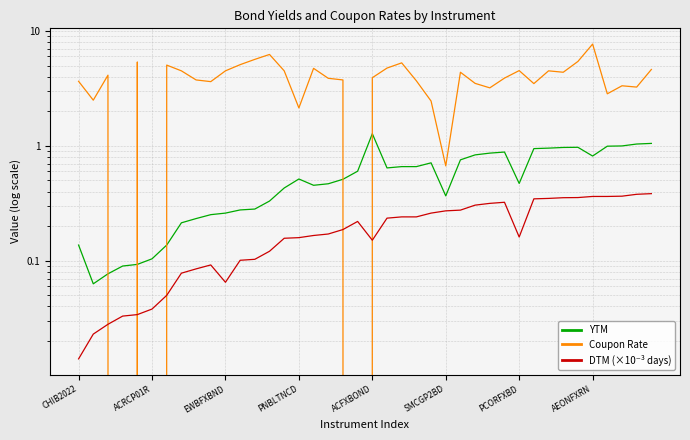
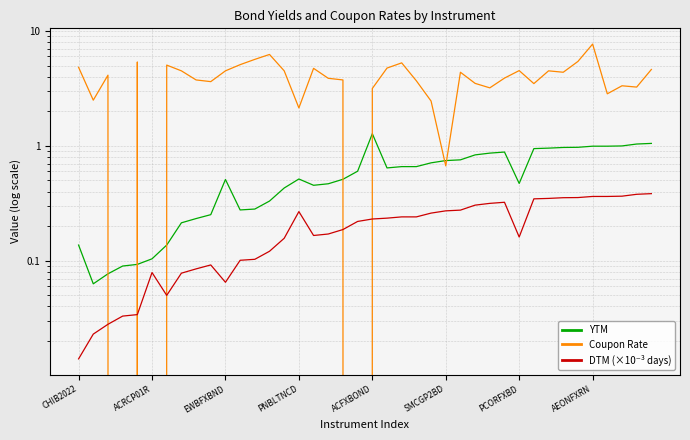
  {
    "YTM": {
      "CHIB2022": 0.14,
      "ACRCP01R": 0.10,
-     "EWBFXBND": 0.26,
+     "EWBFXBND": 0.5,
      "PNBLTNCD": 0.5,
      "ACFXBOND": 1.3,
-     "SMCGP2BD": 0.37,
+     "SMCGP2BD": 0.7,
      "PCORFXBD": 0.47,
-     "AEONFXRN": 0.8
+     "AEONFXRN": 1.0
    },
    "Coupon Rate": {
-     "CHIB2022": 3.7,
+     "CHIB2022": 4.8,
      "EWBFXBND": 4.5,
      "PNBLTNCD": 2.1,
-     "ACFXBOND": 3.9,
+     "ACFXBOND": 3.2,
      "SMCGP2BD": 0.7,
      "PCORFXBD": 4.5,
      "AEONFXRN": 8
    },
    "DTM (×10⁻³ days)": {
      "CHIB2022": 0.014,
-     "ACRCP01R": 0.038,
+     "ACRCP01R": 0.08,
      "EWBFXBND": 0.07,
-     "PNBLTNCD": 0.16,
-     "ACFXBOND": 0.15,
+     "PNBLTNCD": 0.27,
+     "ACFXBOND": 0.23,
      "SMCGP2BD": 0.27,
      "PCORFXBD": 0.16,
      "AEONFXRN": 0.36
    }
  }
